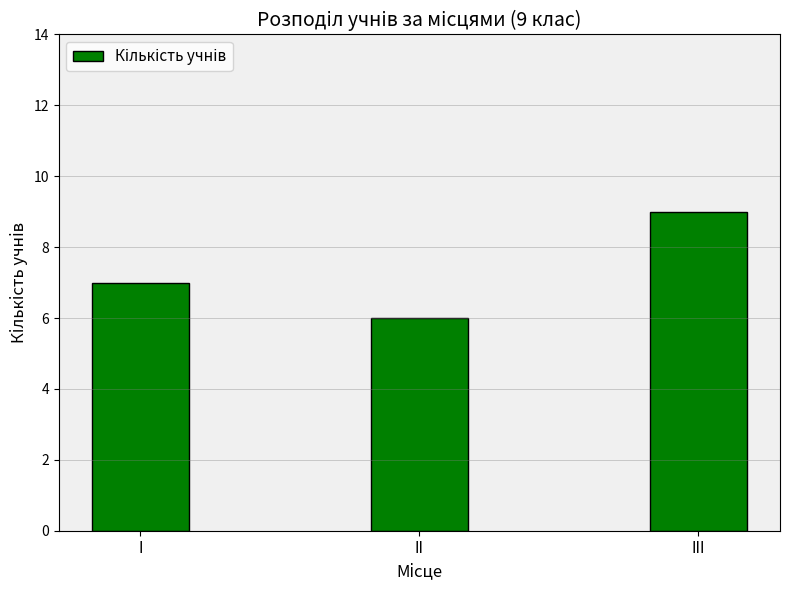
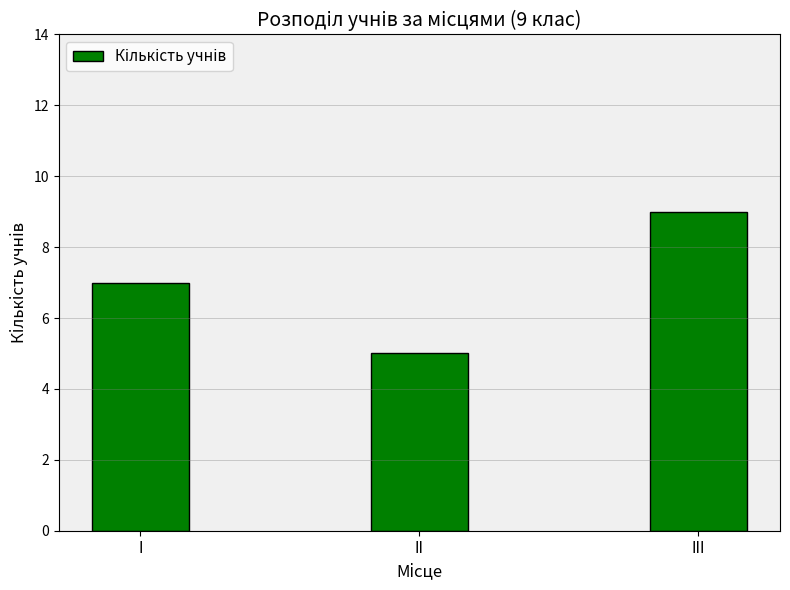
  {
    "І": 7,
-   "ІІ": 6,
+   "ІІ": 5,
    "ІІІ": 9
  }
